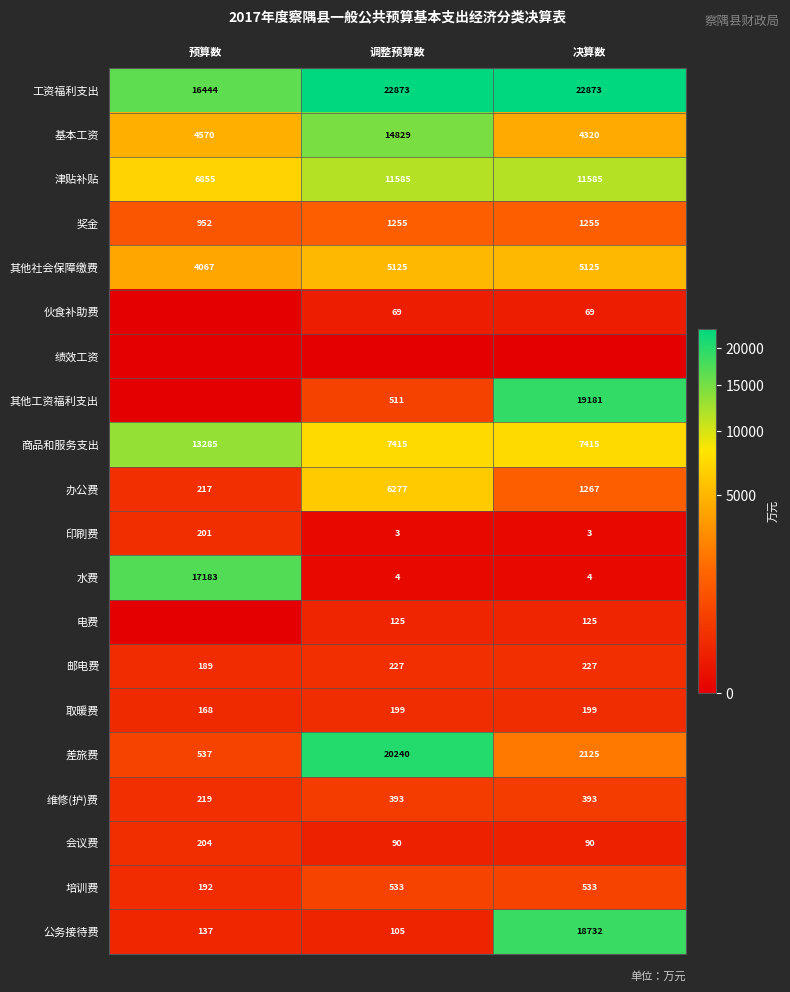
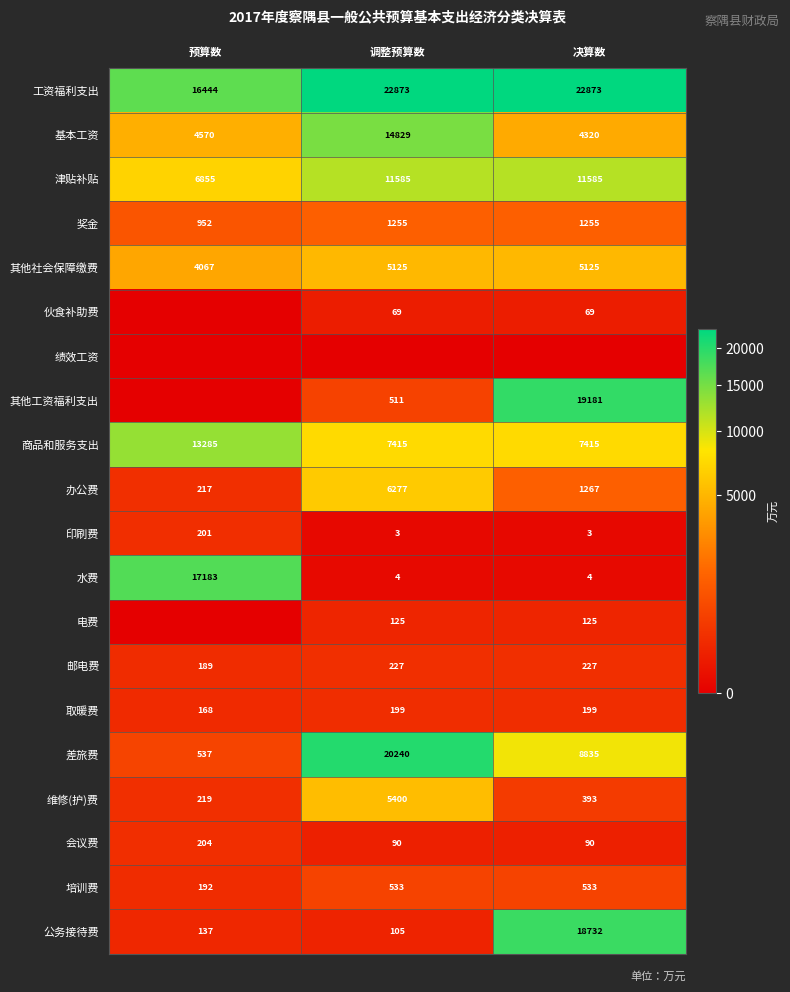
  {
    "工资福利支出": {
      "预算数": 16444,
      "调整预算数": 22873,
      "决算数": 22873
    },
    "基本工资": {
      "预算数": 4570,
      "调整预算数": 14829,
      "决算数": 4320
    },
    "津贴补贴": {
      "预算数": 6855,
      "调整预算数": 11585,
      "决算数": 11585
    },
    "奖金": {
      "预算数": 952,
      "调整预算数": 1255,
      "决算数": 1255
    },
    "其他社会保障缴费": {
      "预算数": 4067,
      "调整预算数": 5125,
      "决算数": 5125
    },
    "伙食补助费": {
      "调整预算数": 69,
      "决算数": 69
    },
    "其他工资福利支出": {
      "调整预算数": 511,
      "决算数": 19181
    },
    "商品和服务支出": {
      "预算数": 13285,
      "调整预算数": 7415,
      "决算数": 7415
    },
    "办公费": {
      "预算数": 217,
      "调整预算数": 6277,
      "决算数": 1267
    },
    "印刷费": {
      "预算数": 201,
      "调整预算数": 3,
      "决算数": 3
    },
    "水费": {
      "预算数": 17183,
      "调整预算数": 4,
      "决算数": 4
    },
    "电费": {
      "调整预算数": 125,
      "决算数": 125
    },
    "邮电费": {
      "预算数": 189,
      "调整预算数": 227,
      "决算数": 227
    },
    "取暖费": {
      "预算数": 168,
      "调整预算数": 199,
      "决算数": 199
    },
    "差旅费": {
      "预算数": 537,
      "调整预算数": 20240,
-     "决算数": 2125
+     "决算数": 8835
    },
    "维修(护)费": {
      "预算数": 219,
-     "调整预算数": 393,
+     "调整预算数": 5400,
      "决算数": 393
    },
    "会议费": {
      "预算数": 204,
      "调整预算数": 90,
      "决算数": 90
    },
    "培训费": {
      "预算数": 192,
      "调整预算数": 533,
      "决算数": 533
    },
    "公务接待费": {
      "预算数": 137,
      "调整预算数": 105,
      "决算数": 18732
    }
  }
